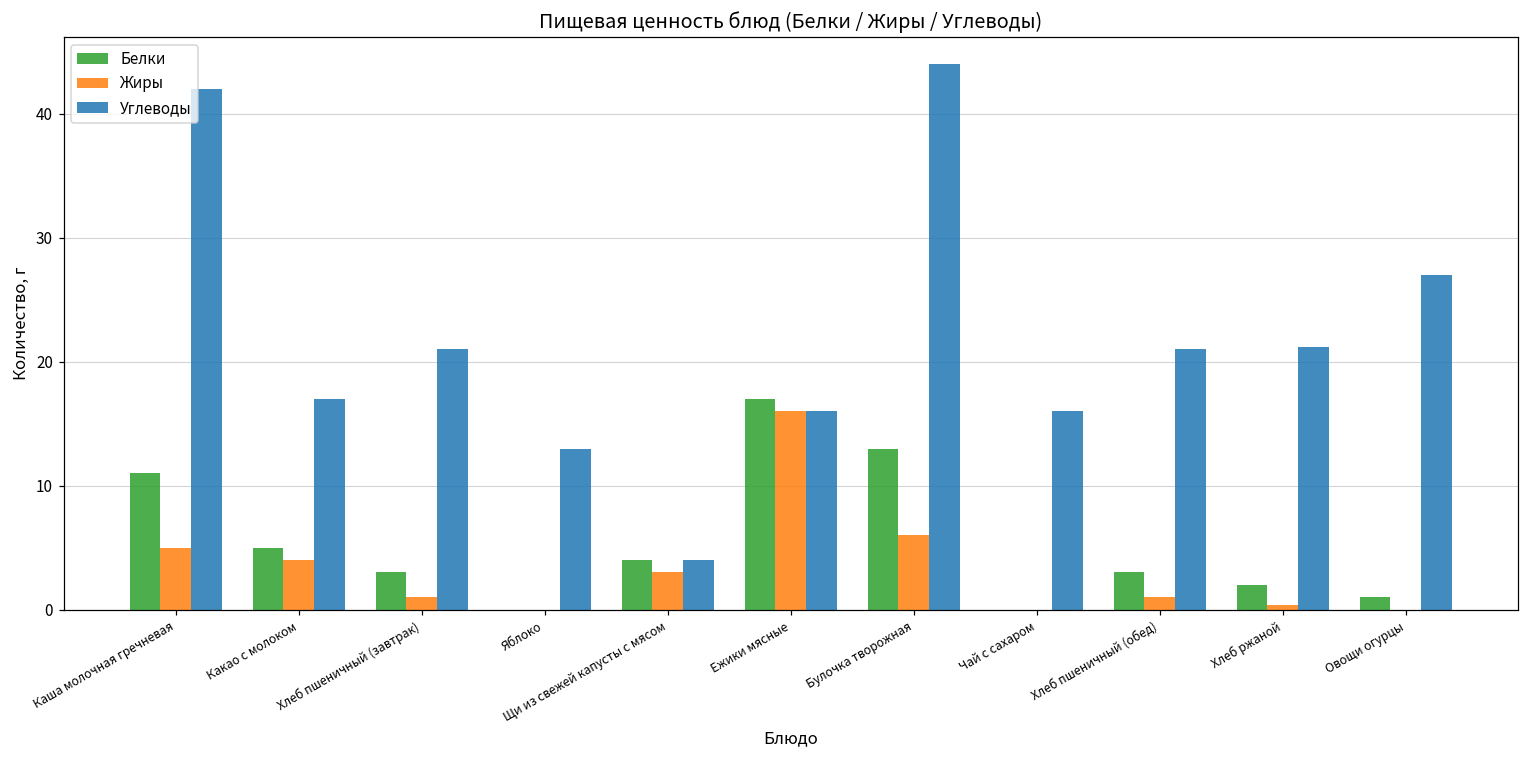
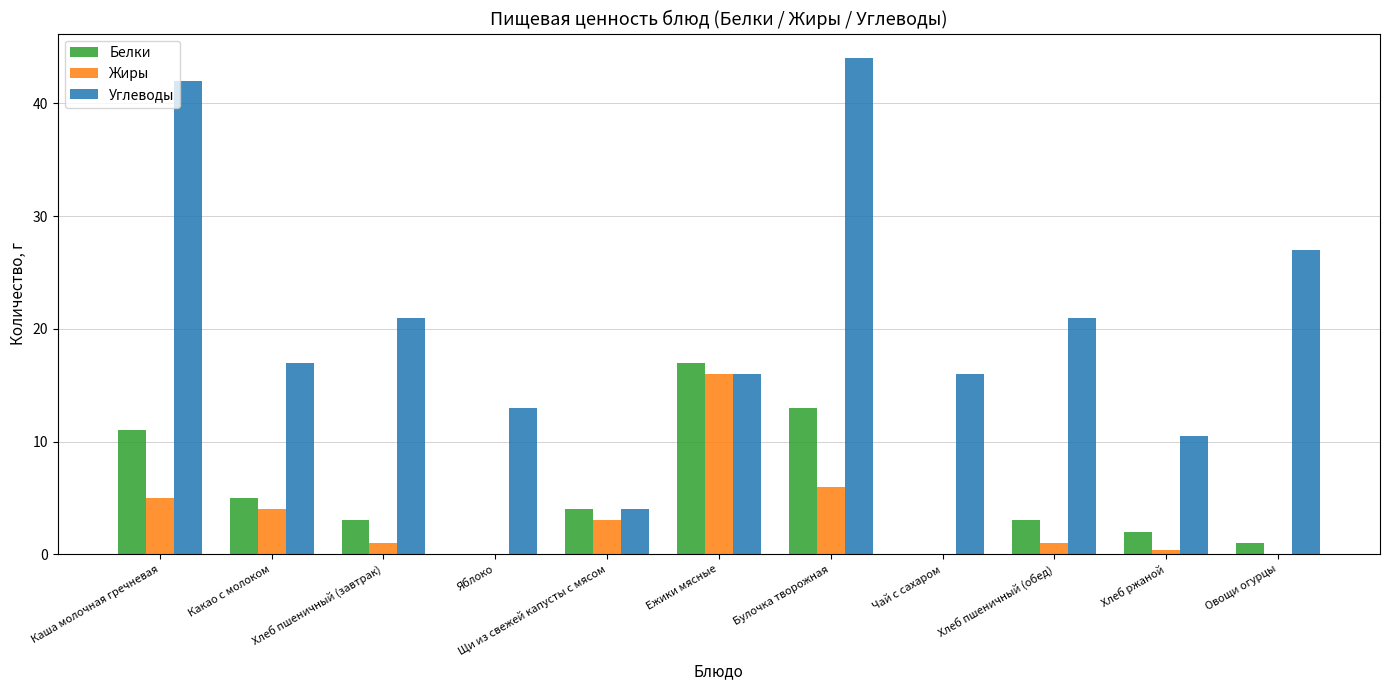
  {
    "Белки": {
      "Каша молочная гречневая": 11.0,
      "Какао с молоком": 5.0,
      "Хлеб пшеничный (завтрак)": 3.0,
      "Яблоко": 0.0,
      "Щи из свежей капусты с мясом": 4.0,
      "Ежики мясные": 17.0,
      "Булочка творожная": 13.0,
      "Чай с сахаром": 0.0,
      "Хлеб пшеничный (обед)": 3.0,
      "Хлеб ржаной": 2.0,
      "Овощи огурцы": 1.0
    },
    "Жиры": {
      "Каша молочная гречневая": 5.0,
      "Какао с молоком": 4.0,
      "Хлеб пшеничный (завтрак)": 1.0,
      "Яблоко": 0.0,
      "Щи из свежей капусты с мясом": 3.0,
      "Ежики мясные": 16.0,
      "Булочка творожная": 6.0,
      "Чай с сахаром": 0.0,
      "Хлеб пшеничный (обед)": 1.0,
      "Хлеб ржаной": 0.4,
      "Овощи огурцы": 0.0
    },
    "Углеводы": {
      "Каша молочная гречневая": 42.0,
      "Какао с молоком": 17.0,
      "Хлеб пшеничный (завтрак)": 21.0,
      "Яблоко": 13.0,
      "Щи из свежей капусты с мясом": 4.0,
      "Ежики мясные": 16.0,
      "Булочка творожная": 44.0,
      "Чай с сахаром": 16.0,
      "Хлеб пшеничный (обед)": 21.0,
-     "Хлеб ржаной": 21.2,
+     "Хлеб ржаной": 10.5,
      "Овощи огурцы": 27.0
    }
  }
